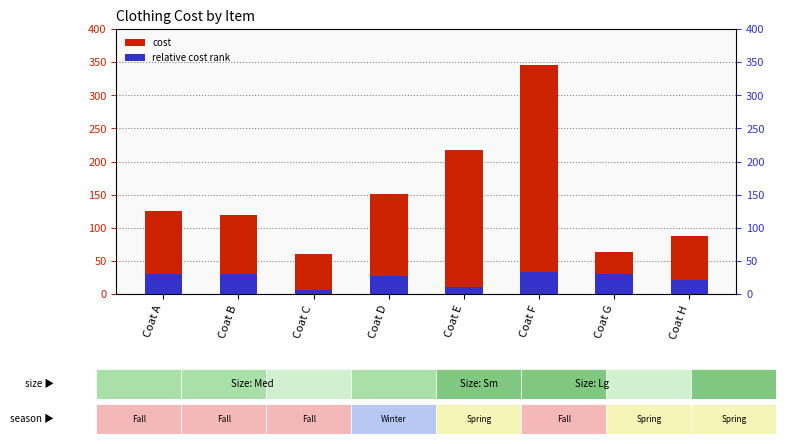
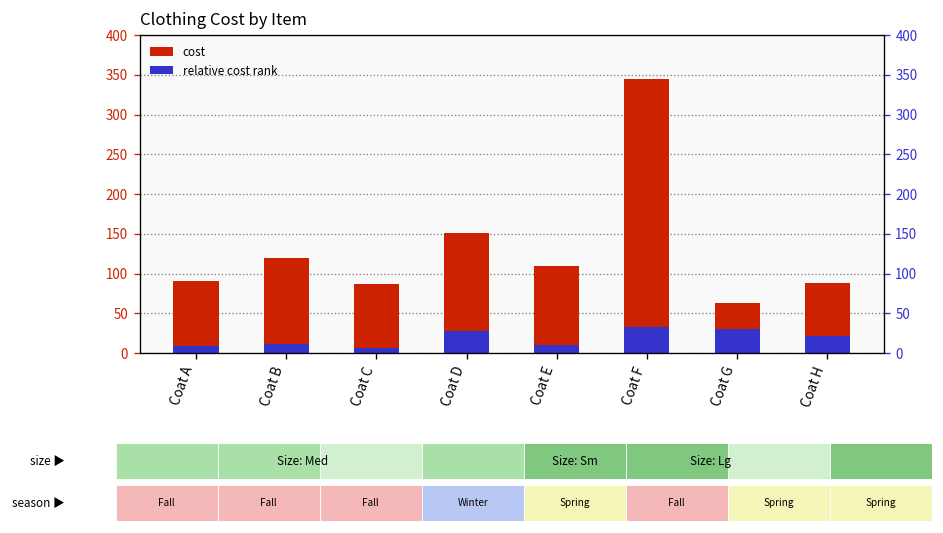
  {
    "cost": {
-     "Coat A": 130,
+     "Coat A": 90,
      "Coat B": 120,
-     "Coat C": 60,
+     "Coat C": 90,
      "Coat D": 150,
-     "Coat E": 220,
+     "Coat E": 110,
      "Coat F": 350,
      "Coat G": 60,
      "Coat H": 90
    },
    "relative cost rank": {
-     "Coat A": 30,
-     "Coat B": 30
+     "Coat A": 10,
+     "Coat B": 10
    }
  }
